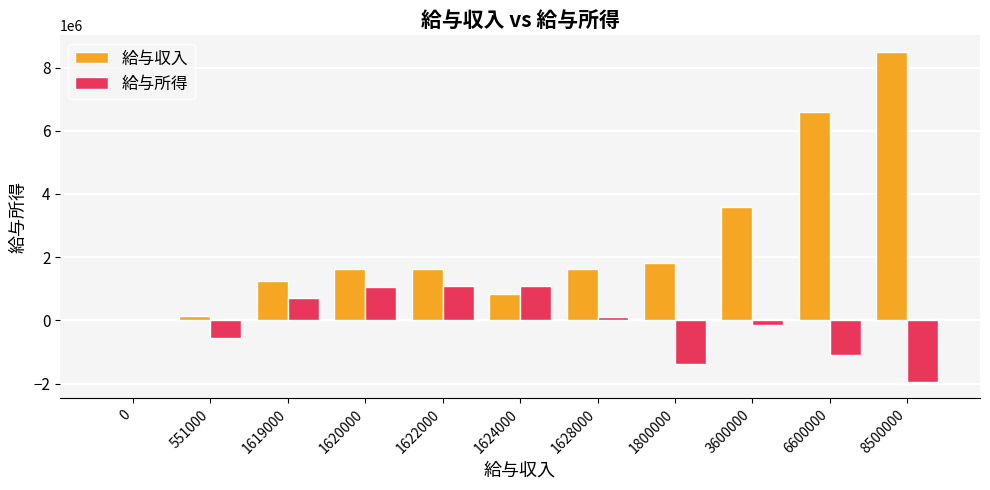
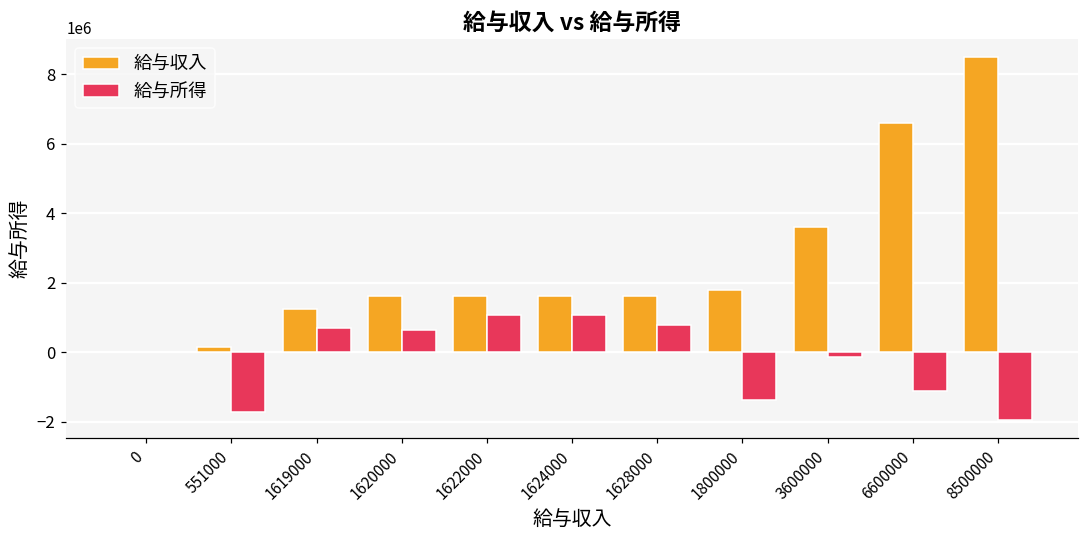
  {
    "給与収入": {
      "0": 0,
      "551000": 200000,
      "1619000": 1300000,
      "1620000": 1600000,
      "1622000": 1600000,
-     "1624000": 800000,
+     "1624000": 1600000,
      "1628000": 1600000,
      "1800000": 1800000,
      "3600000": 3600000,
      "6600000": 6600000,
      "8500000": 8500000
    },
    "給与所得": {
      "0": 0,
-     "551000": -600000,
+     "551000": -1700000,
      "1619000": 700000,
-     "1620000": 1100000,
+     "1620000": 700000,
      "1622000": 1100000,
      "1624000": 1100000,
-     "1628000": 100000,
+     "1628000": 800000,
      "1800000": -1400000,
      "3600000": -100000,
      "6600000": -1100000,
      "8500000": -2000000
    }
  }
